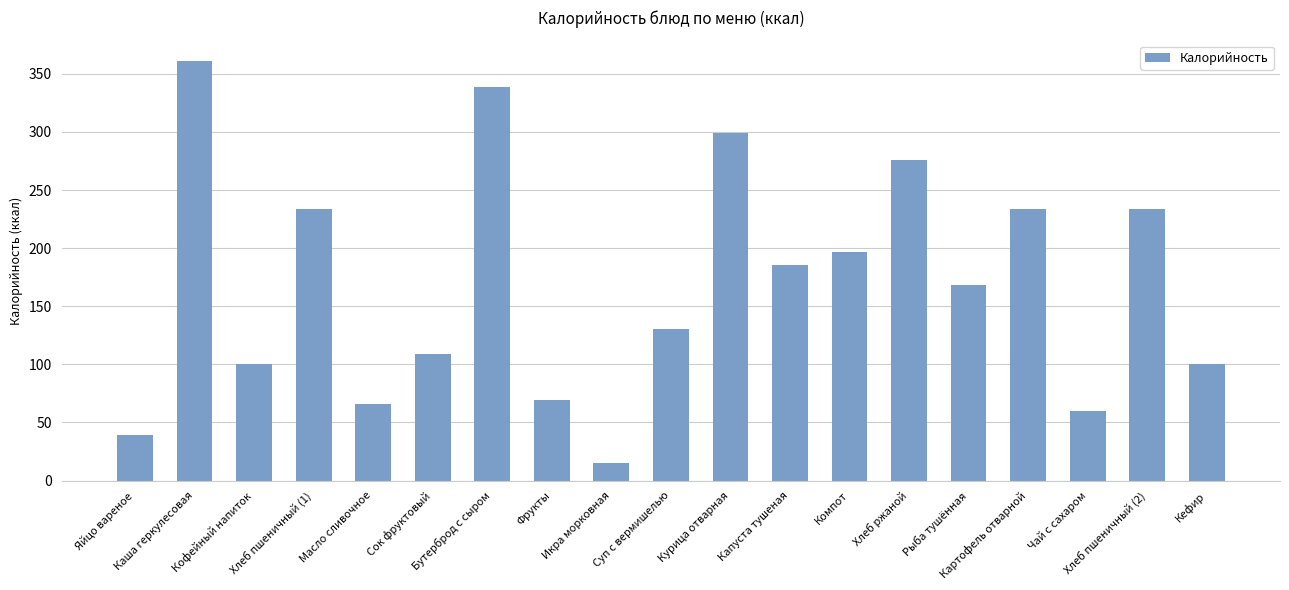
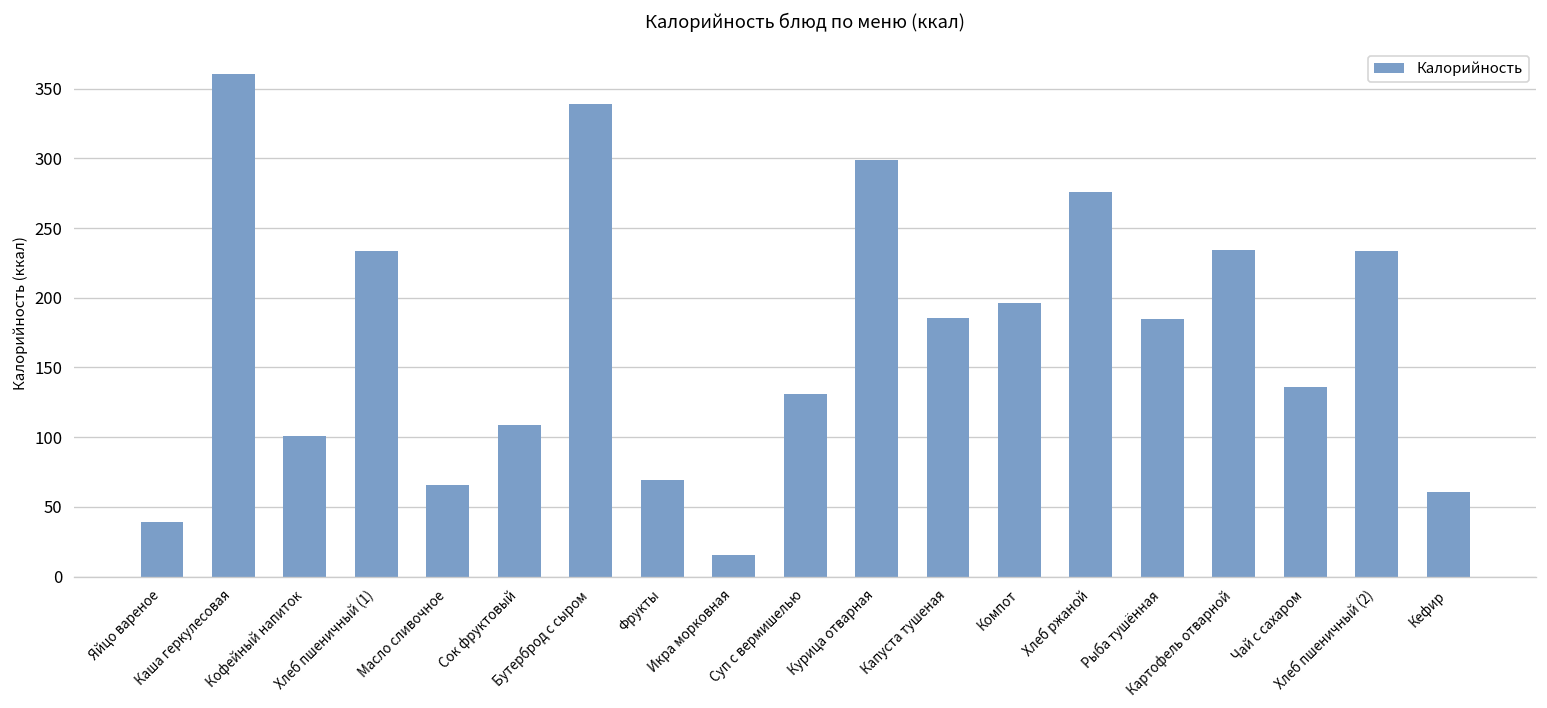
  {
    "Яйцо вареное": 39,
    "Каша геркулесовая": 361,
    "Кофейный напиток": 101,
    "Хлеб пшеничный (1)": 234,
    "Масло сливочное": 66,
    "Сок фруктовый": 109,
    "Бутерброд с сыром": 339,
    "Фрукты": 69,
    "Икра морковная": 15,
    "Суп с вермишелью": 131,
    "Курица отварная": 299,
    "Капуста тушеная": 185,
    "Компот": 196,
    "Хлеб ржаной": 276,
-   "Рыба тушённая": 168,
+   "Рыба тушённая": 185,
    "Картофель отварной": 234,
-   "Чай с сахаром": 60,
+   "Чай с сахаром": 136,
    "Хлеб пшеничный (2)": 234,
-   "Кефир": 100
+   "Кефир": 61
  }
